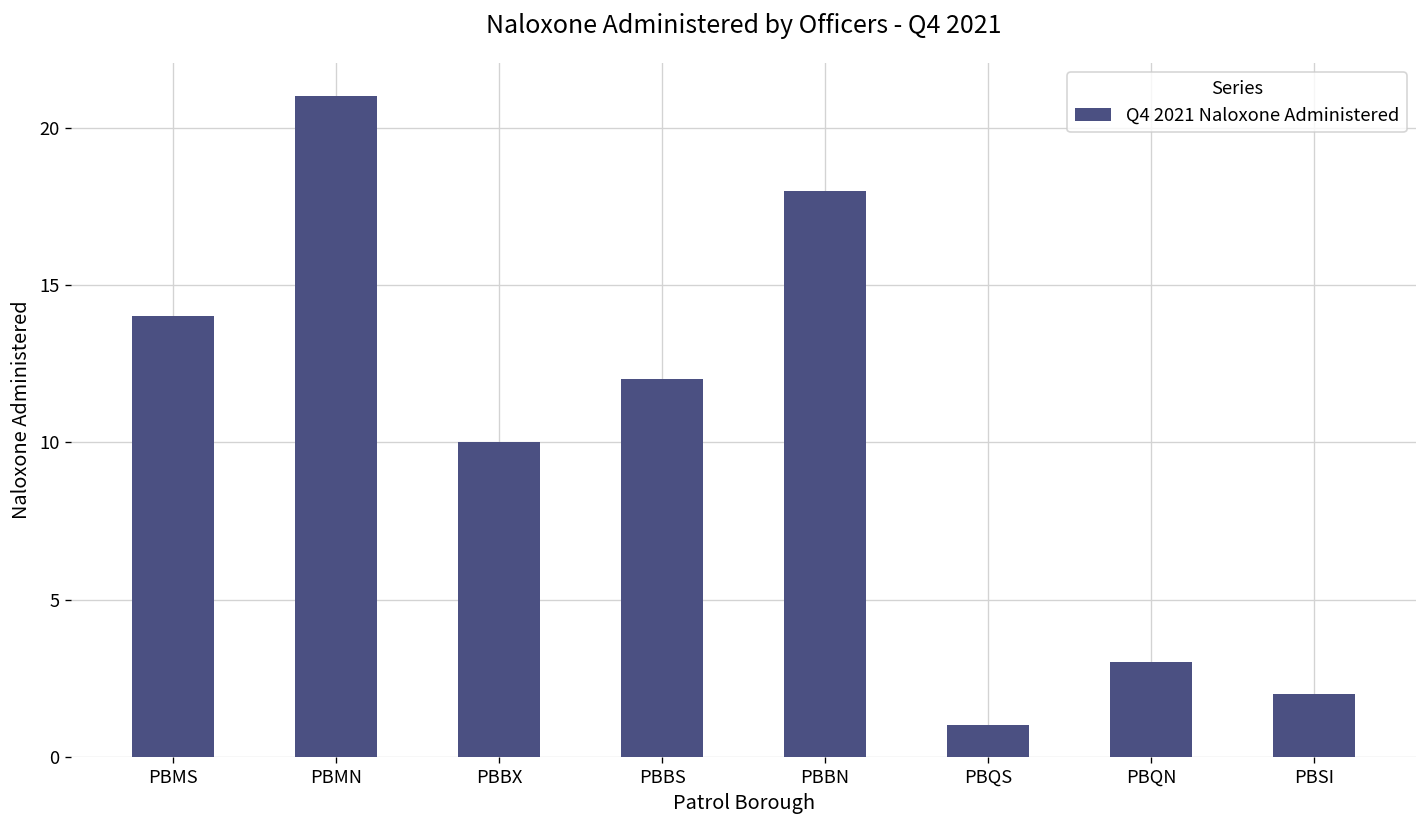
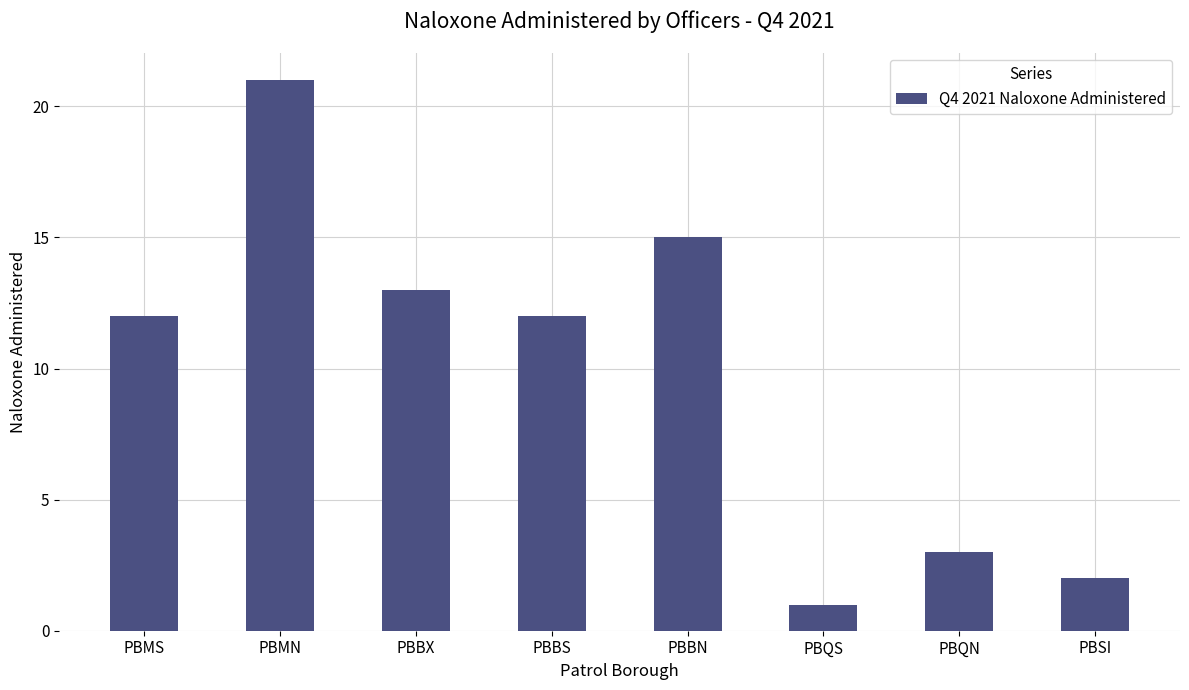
  {
-   "PBMS": 14,
+   "PBMS": 12,
    "PBMN": 21,
-   "PBBX": 10,
+   "PBBX": 13,
    "PBBS": 12,
-   "PBBN": 18,
+   "PBBN": 15,
    "PBQS": 1,
    "PBQN": 3,
    "PBSI": 2
  }
